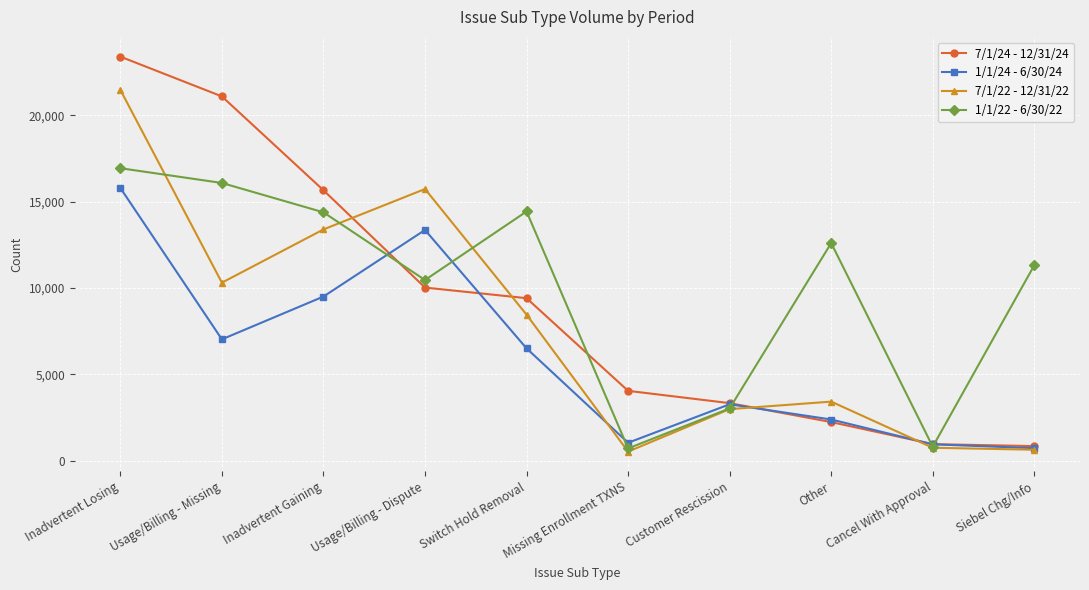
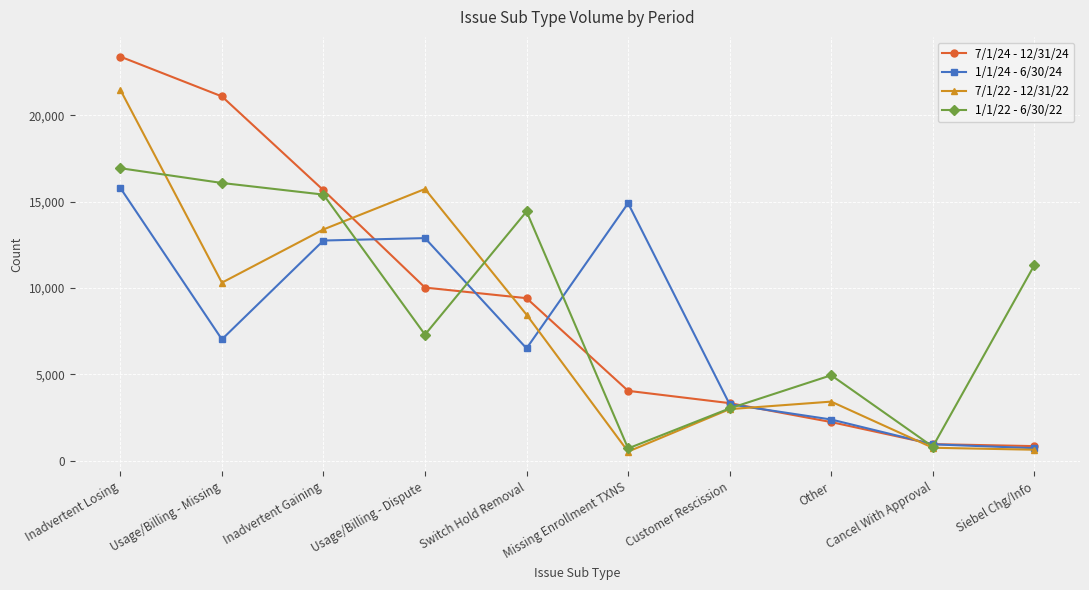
  {
    "1/1/24 - 6/30/24": {
      "Inadvertent Losing": "15,800",
      "Usage/Billing - Missing": "7,000",
-     "Inadvertent Gaining": "9,500",
-     "Usage/Billing - Dispute": "13,400",
+     "Inadvertent Gaining": "12,700",
+     "Usage/Billing - Dispute": "12,900",
      "Switch Hold Removal": "6,500",
-     "Missing Enrollment TXNS": "1,000",
+     "Missing Enrollment TXNS": "14,900",
      "Other": "2,400"
    },
    "1/1/22 - 6/30/22": {
      "Inadvertent Losing": "16,900",
      "Usage/Billing - Missing": "16,100",
-     "Inadvertent Gaining": "14,400",
-     "Usage/Billing - Dispute": "10,500",
+     "Inadvertent Gaining": "15,400",
+     "Usage/Billing - Dispute": "7,300",
      "Switch Hold Removal": "14,400",
      "Missing Enrollment TXNS": "700",
-     "Other": "12,600",
+     "Other": "4,900",
      "Siebel Chg/Info": "11,300"
    }
  }
